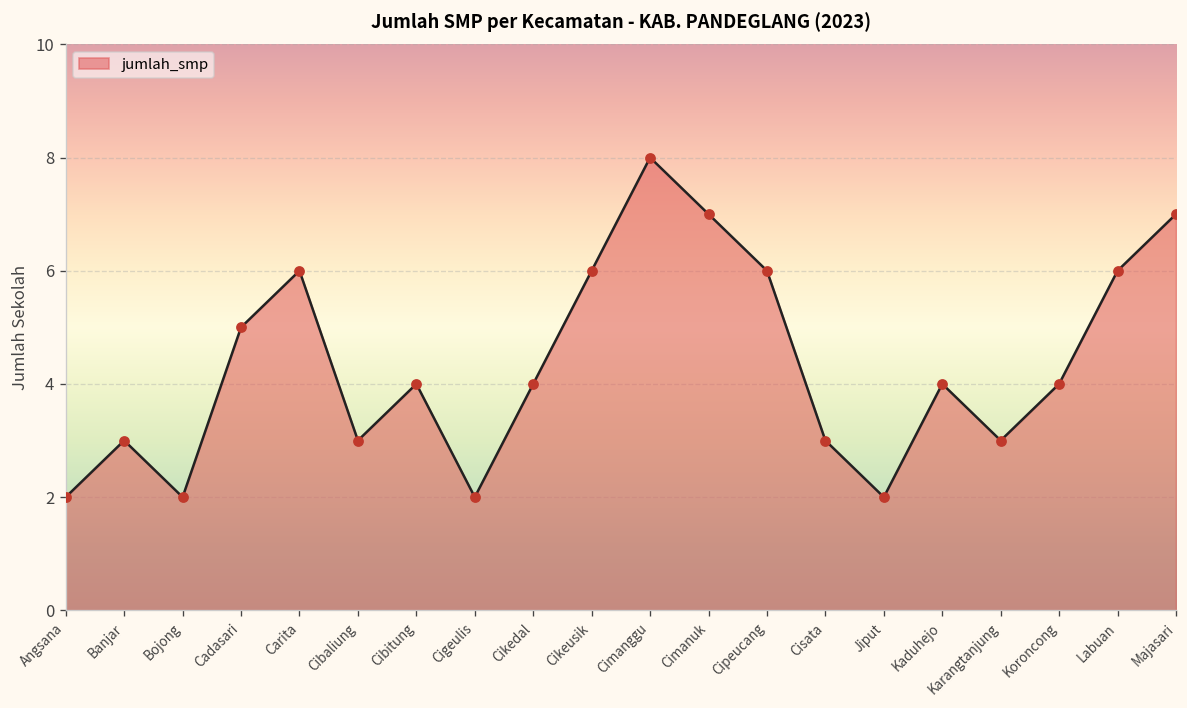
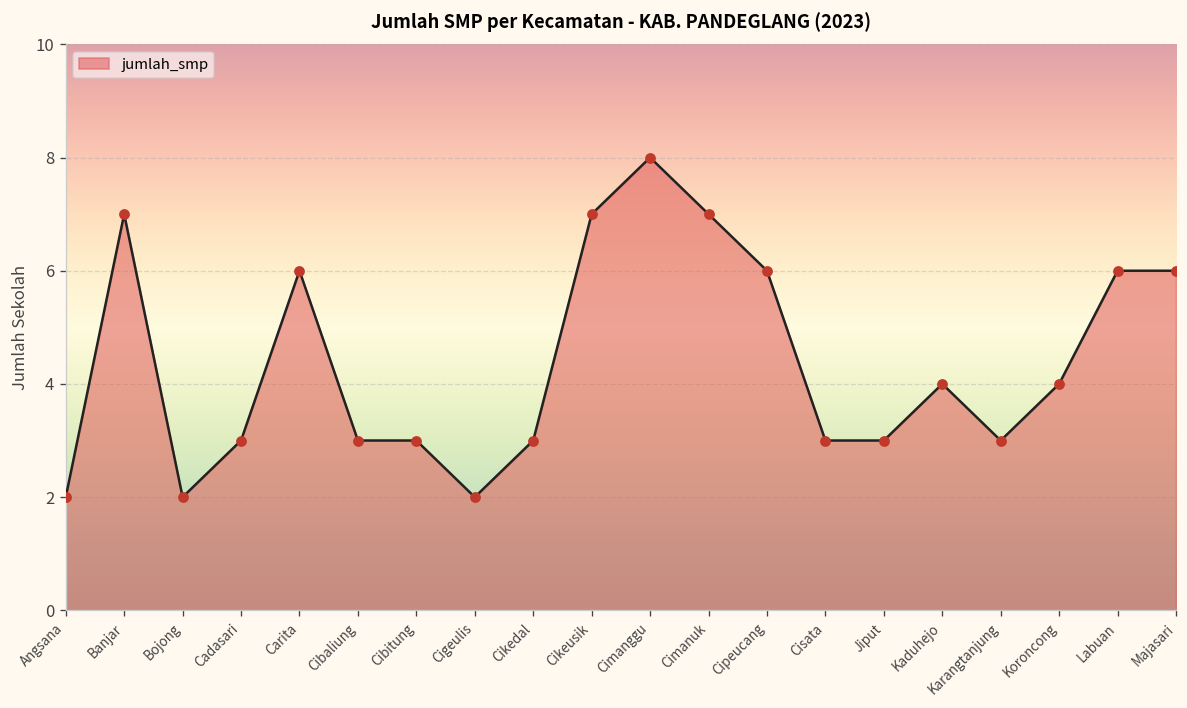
  {
    "Angsana": 2,
-   "Banjar": 3,
+   "Banjar": 7,
    "Bojong": 2,
-   "Cadasari": 5,
+   "Cadasari": 3,
    "Carita": 6,
    "Cibaliung": 3,
-   "Cibitung": 4,
+   "Cibitung": 3,
    "Cigeulis": 2,
-   "Cikedal": 4,
-   "Cikeusik": 6,
+   "Cikedal": 3,
+   "Cikeusik": 7,
    "Cimanggu": 8,
    "Cimanuk": 7,
    "Cipeucang": 6,
    "Cisata": 3,
-   "Jiput": 2,
+   "Jiput": 3,
    "Kaduhejo": 4,
    "Karangtanjung": 3,
    "Koroncong": 4,
    "Labuan": 6,
-   "Majasari": 7
+   "Majasari": 6
  }
